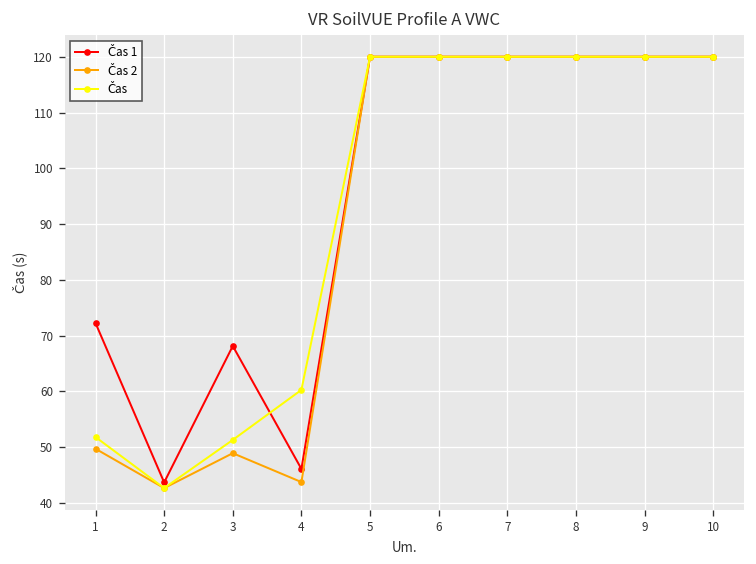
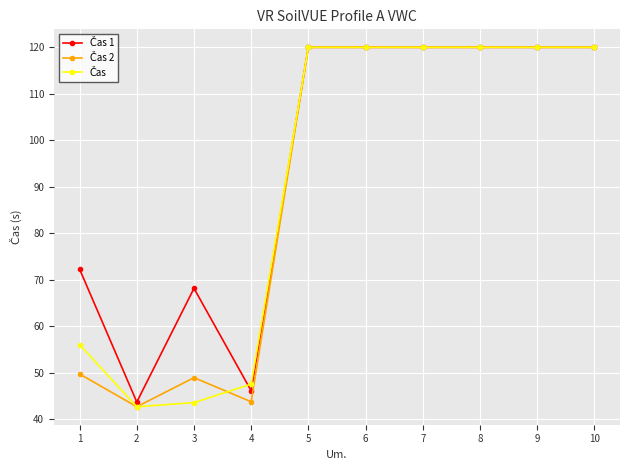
  {
    "Čas 1": {
      "1": 72,
      "2": 44,
      "3": 68,
      "4": 46
    },
    "Čas 2": {
      "1": 50,
      "3": 49,
      "4": 44
    },
    "Čas": {
-     "1": 52,
-     "3": 51,
-     "4": 60
+     "1": 56,
+     "3": 44,
+     "4": 48
    }
  }
